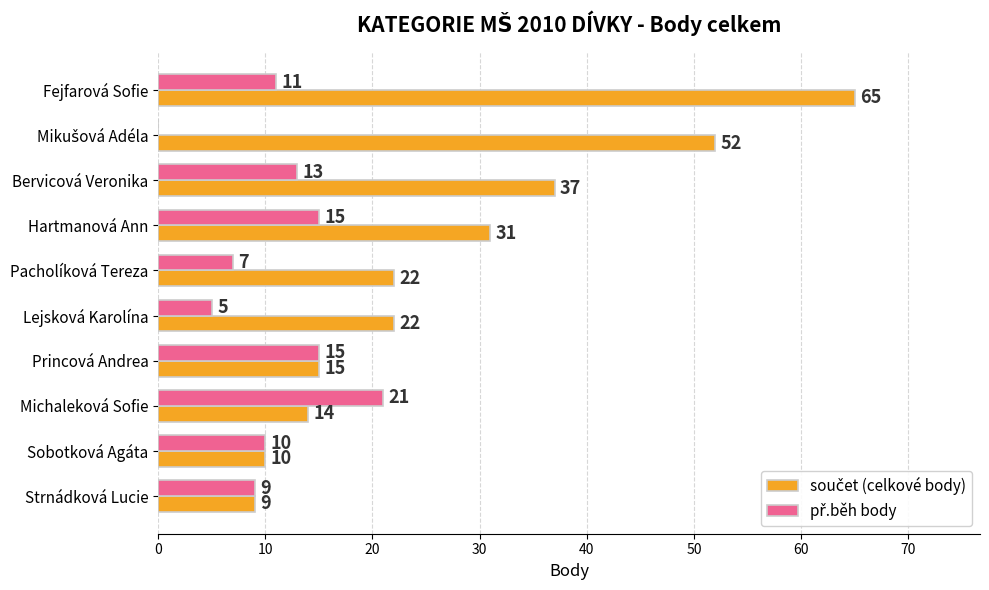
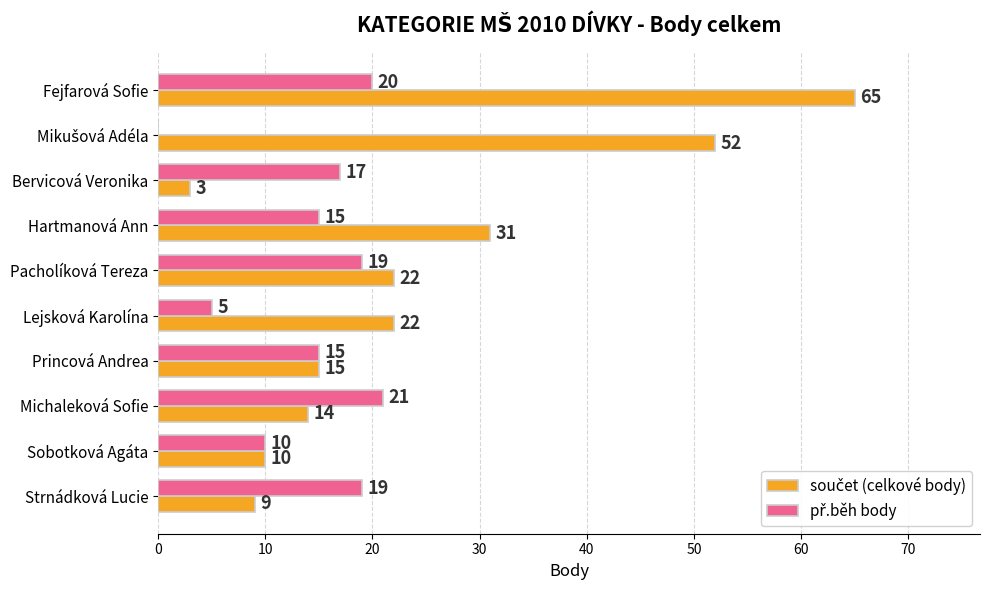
  {
    "součet (celkové body)": {
      "Fejfarová Sofie": 65,
      "Mikušová Adéla": 52,
-     "Bervicová Veronika": 37,
+     "Bervicová Veronika": 3,
      "Hartmanová Ann": 31,
      "Pacholíková Tereza": 22,
      "Lejsková Karolína": 22,
      "Michaleková Sofie": 14,
      "Strnádková Lucie": 9
    },
    "př.běh body": {
-     "Fejfarová Sofie": 11,
-     "Bervicová Veronika": 13,
+     "Fejfarová Sofie": 20,
+     "Bervicová Veronika": 17,
      "Hartmanová Ann": 15,
-     "Pacholíková Tereza": 7,
+     "Pacholíková Tereza": 19,
      "Lejsková Karolína": 5,
      "Michaleková Sofie": 21,
-     "Strnádková Lucie": 9
+     "Strnádková Lucie": 19
    }
  }
